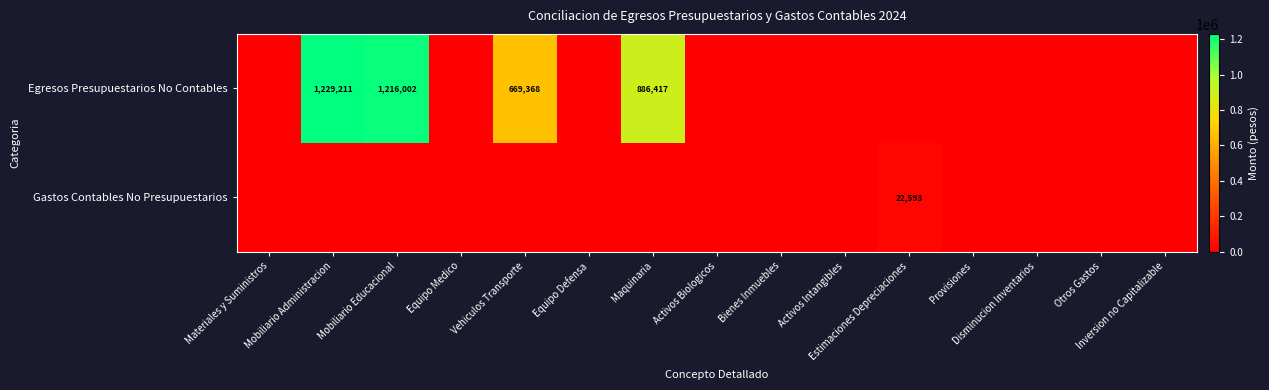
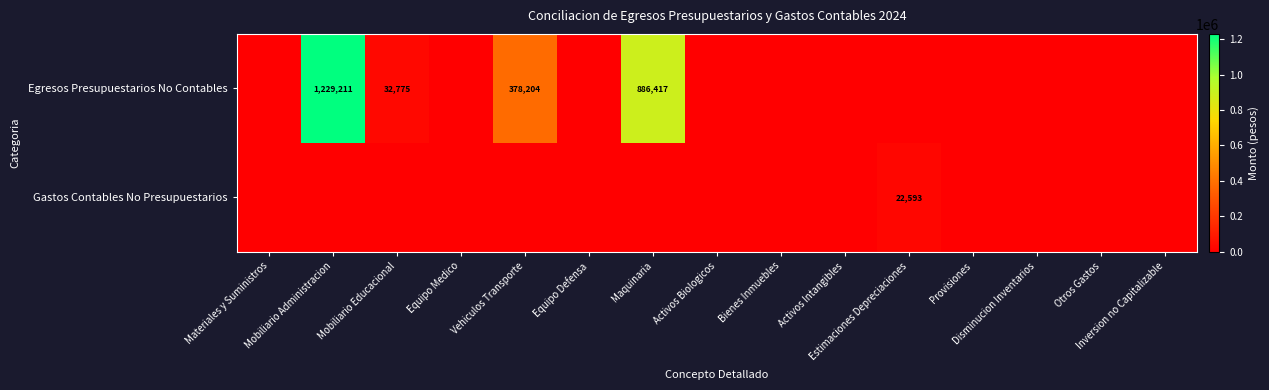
  {
    "Egresos Presupuestarios No Contables": {
      "Mobiliario Administracion": "1,229,211",
-     "Mobiliario Educacional": "1,216,002",
-     "Vehiculos Transporte": "669,368",
+     "Mobiliario Educacional": "32,775",
+     "Vehiculos Transporte": "378,204",
      "Maquinaria": "886,417"
    },
    "Gastos Contables No Presupuestarios": {
      "Estimaciones Depreciaciones": "22,593"
    }
  }
